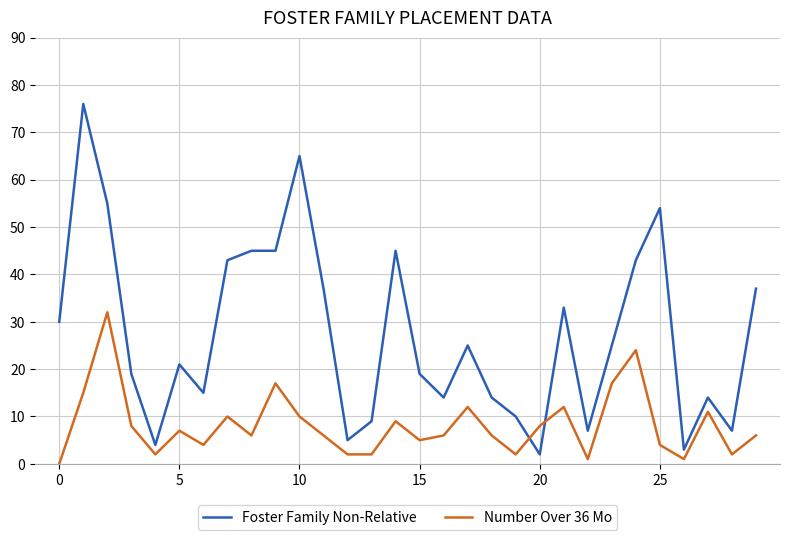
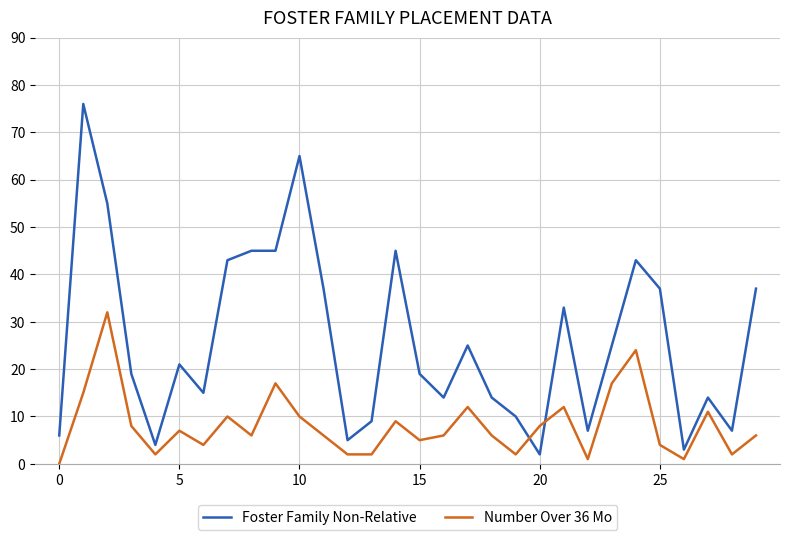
  {
    "Foster Family Non-Relative": {
-     "0": 30,
+     "0": 6,
      "5": 21,
      "10": 65,
      "15": 19,
      "20": 2,
-     "25": 54
+     "25": 37
    },
    "Number Over 36 Mo": {
      "0": 0,
      "5": 7,
      "10": 10,
      "15": 5,
      "20": 8,
      "25": 4
    }
  }
